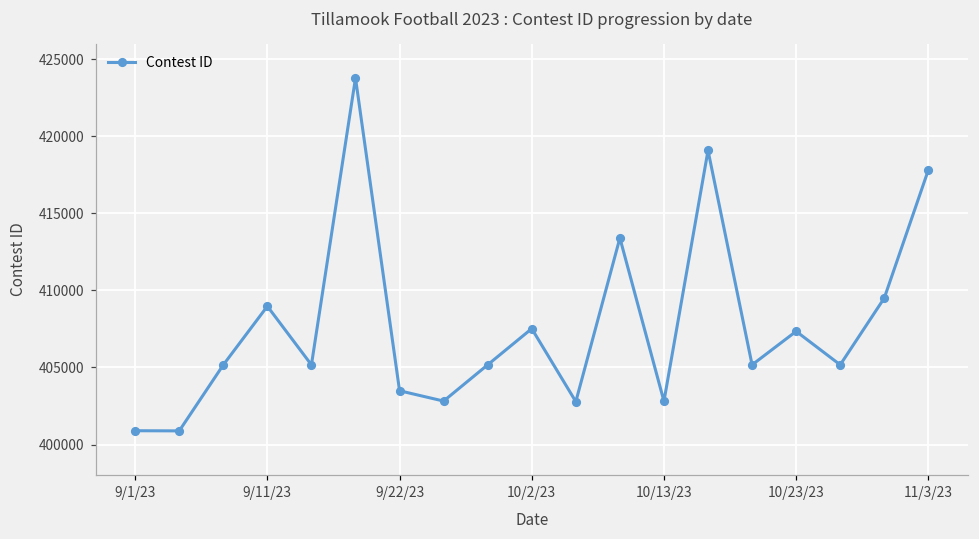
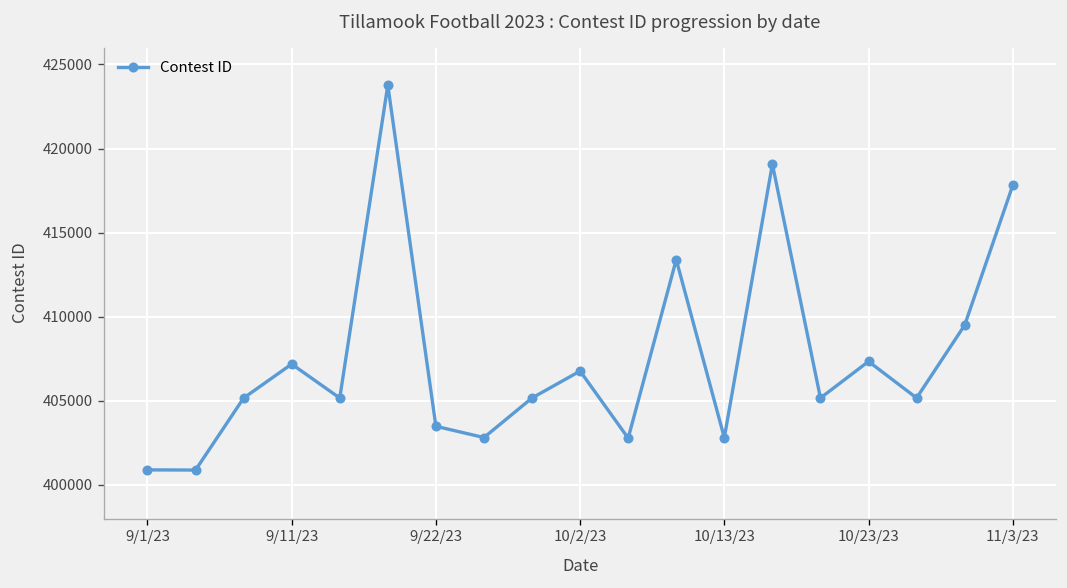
  {
-   "9/11/23": 409000,
+   "9/11/23": 407200,
    "9/22/23": 403500,
-   "10/2/23": 407500,
+   "10/2/23": 406800,
    "10/13/23": 402800,
    "10/23/23": 407300,
    "11/3/23": 417800
  }
